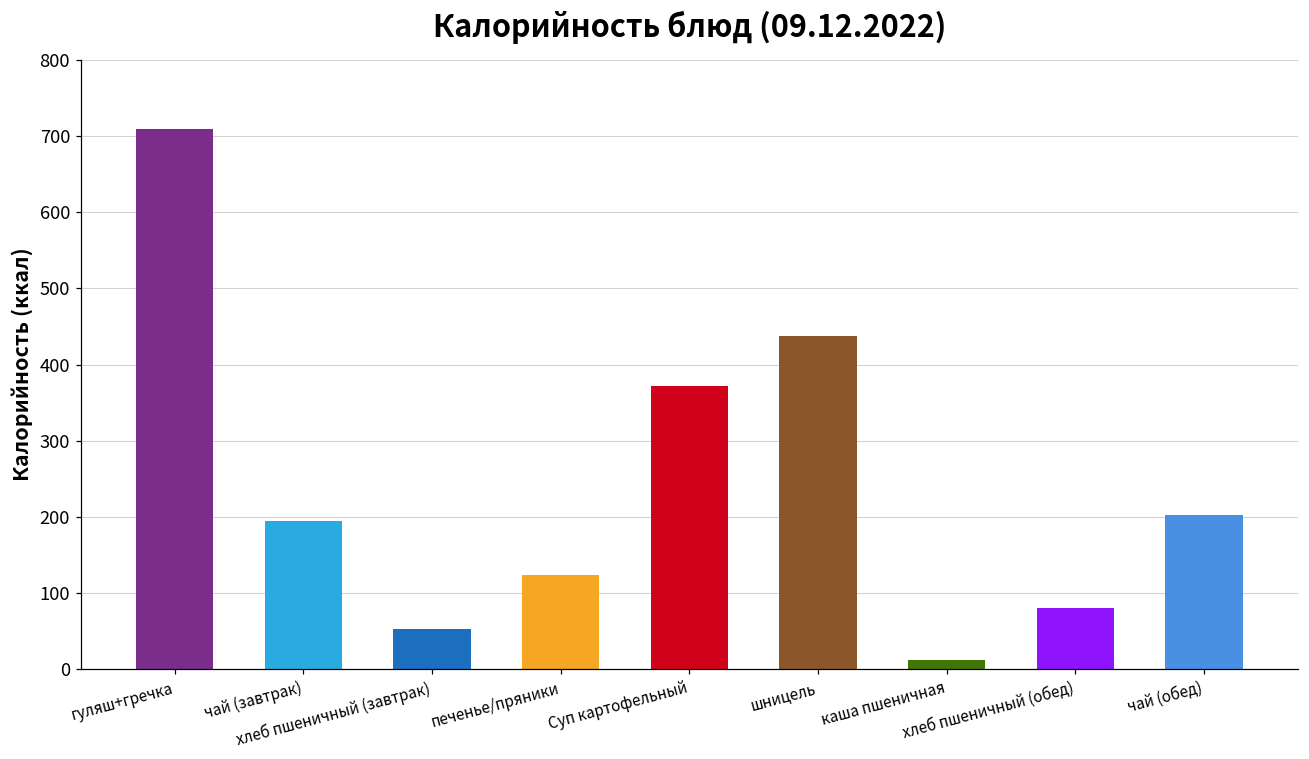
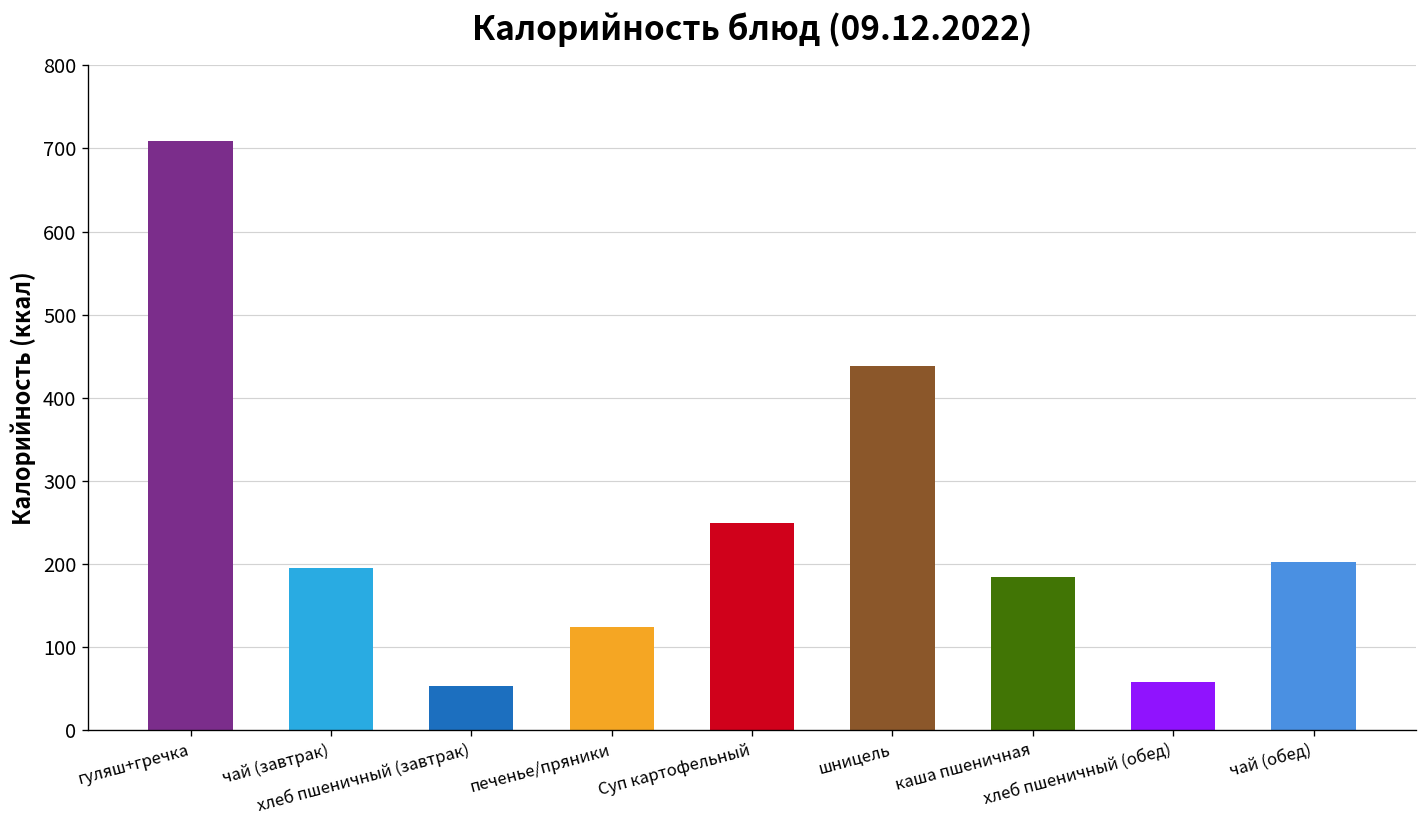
  {
    "гуляш+гречка": 710,
    "чай (завтрак)": 200,
    "хлеб пшеничный (завтрак)": 50,
    "печенье/пряники": 120,
-   "Суп картофельный": 370,
+   "Суп картофельный": 250,
    "шницель": 440,
-   "каша пшеничная": 10,
-   "хлеб пшеничный (обед)": 80,
+   "каша пшеничная": 180,
+   "хлеб пшеничный (обед)": 60,
    "чай (обед)": 200
  }
